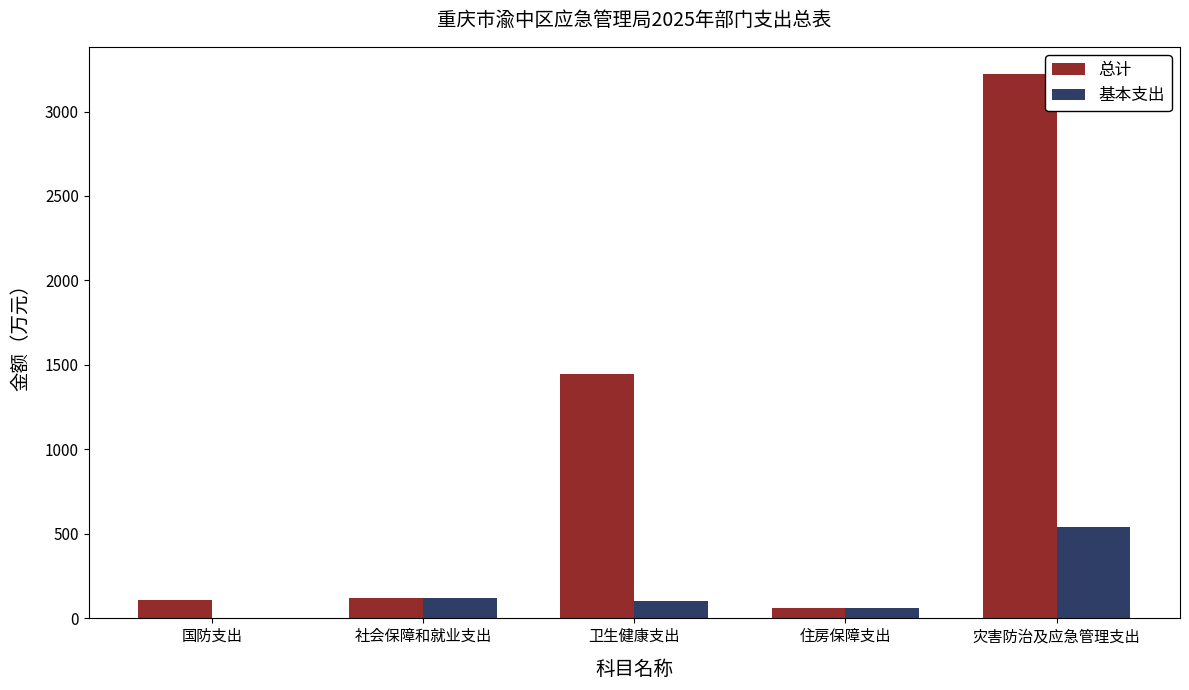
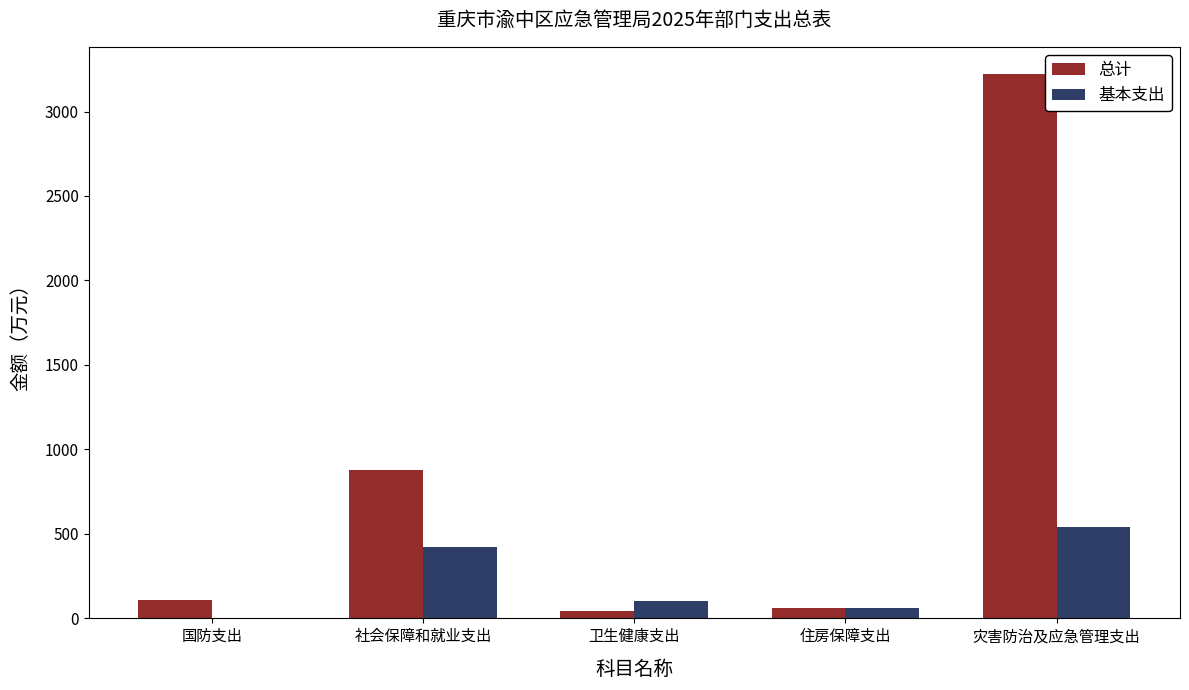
  {
    "总计": {
      "国防支出": 110,
-     "社会保障和就业支出": 120,
-     "卫生健康支出": 1450,
+     "社会保障和就业支出": 880,
+     "卫生健康支出": 50,
      "住房保障支出": 60,
      "灾害防治及应急管理支出": 3220
    },
    "基本支出": {
      "国防支出": 0,
-     "社会保障和就业支出": 120,
+     "社会保障和就业支出": 420,
      "卫生健康支出": 110,
      "住房保障支出": 60,
      "灾害防治及应急管理支出": 540
    }
  }
